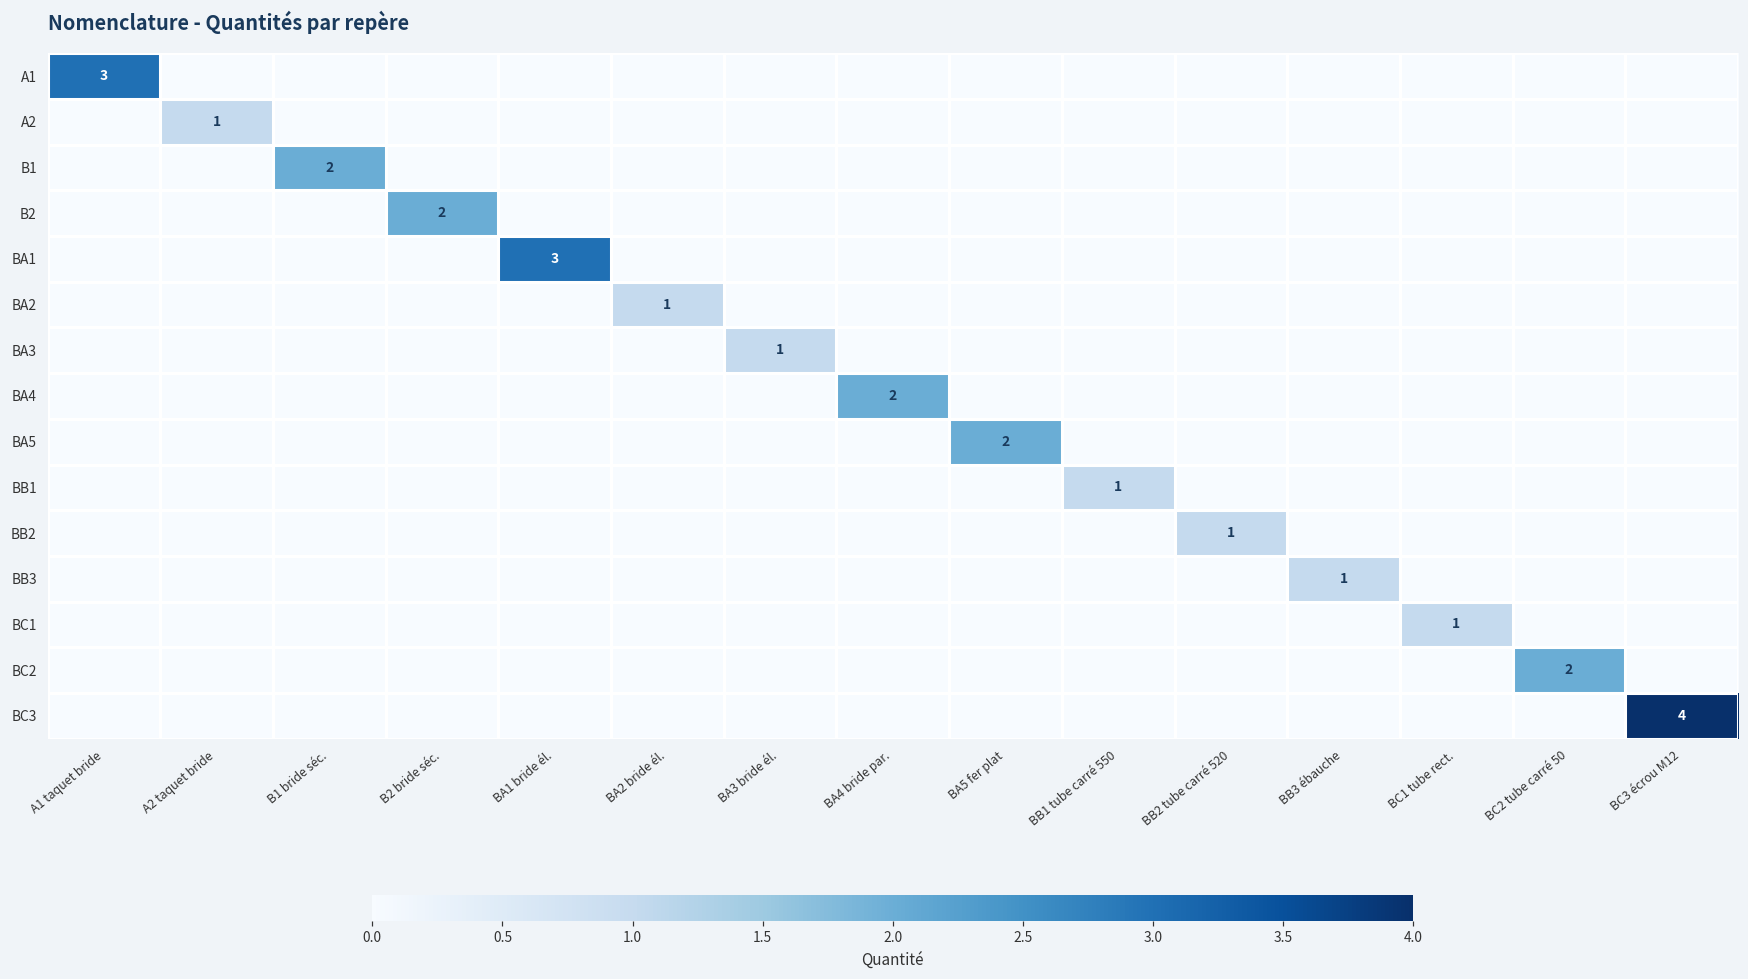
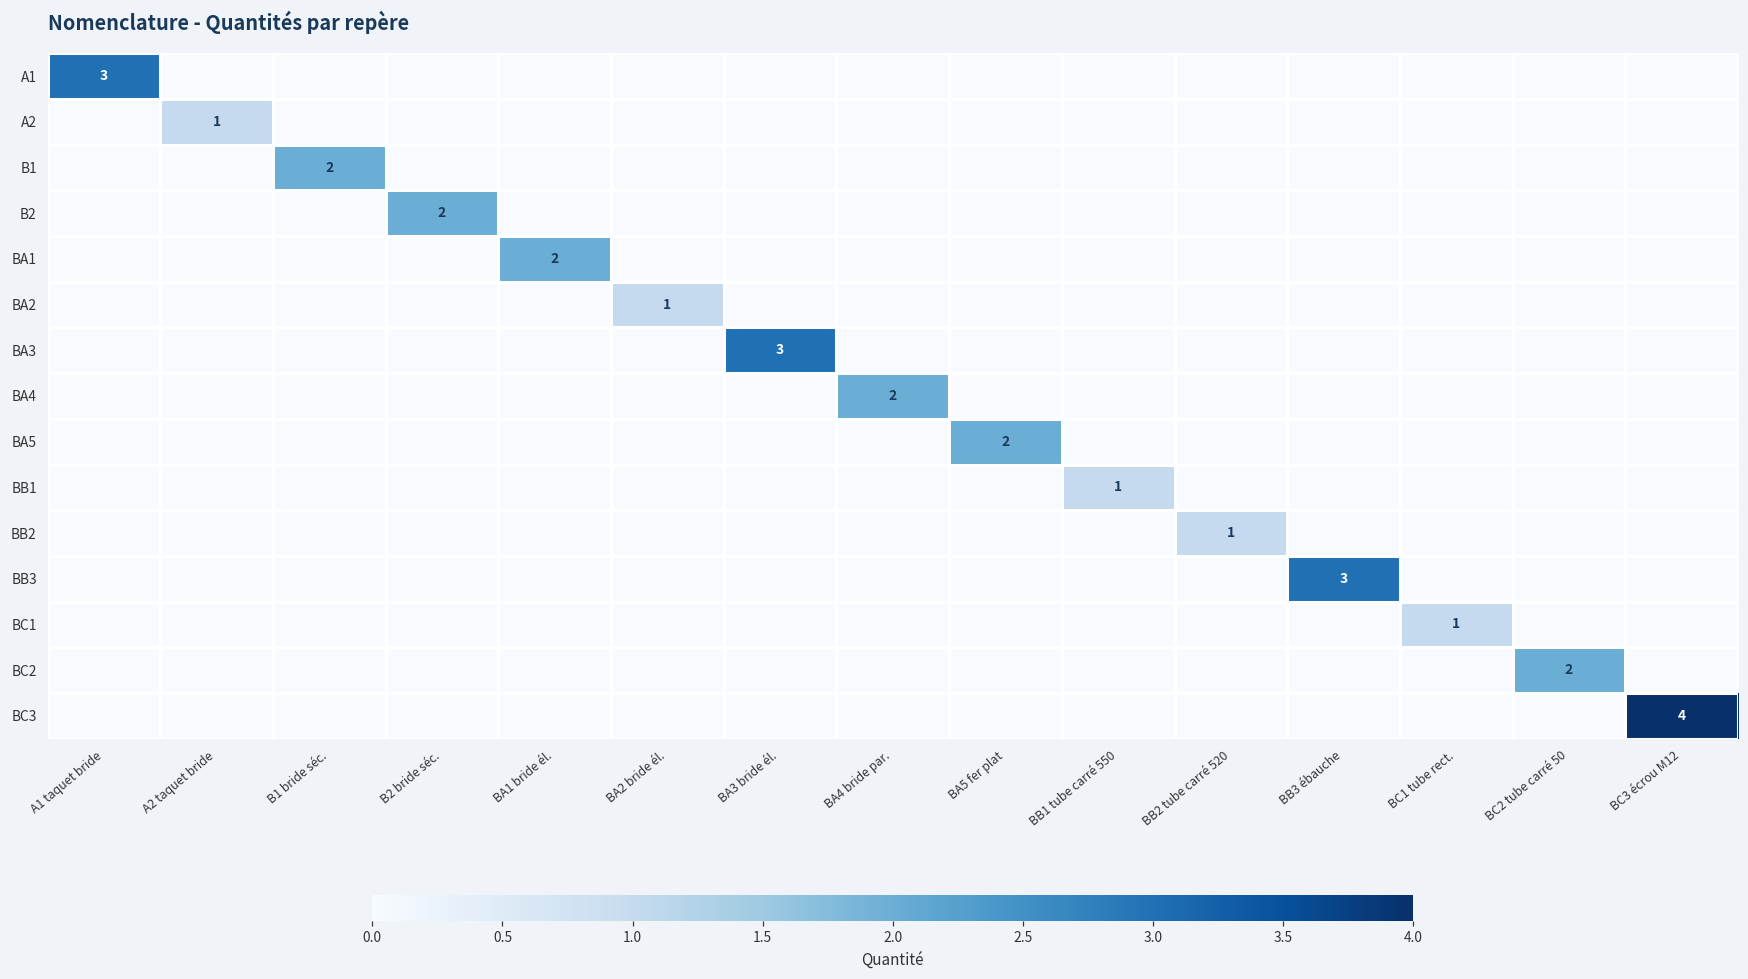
  {
    "A1": {
      "A1 taquet bride": 3
    },
    "A2": {
      "A2 taquet bride": 1
    },
    "B1": {
      "B1 bride séc.": 2
    },
    "B2": {
      "B2 bride séc.": 2
    },
    "BA1": {
-     "BA1 bride él.": 3
+     "BA1 bride él.": 2
    },
    "BA2": {
      "BA2 bride él.": 1
    },
    "BA3": {
-     "BA3 bride él.": 1
+     "BA3 bride él.": 3
    },
    "BA4": {
      "BA4 bride par.": 2
    },
    "BA5": {
      "BA5 fer plat": 2
    },
    "BB1": {
      "BB1 tube carré 550": 1
    },
    "BB2": {
      "BB2 tube carré 520": 1
    },
    "BB3": {
-     "BB3 ébauche": 1
+     "BB3 ébauche": 3
    },
    "BC1": {
      "BC1 tube rect.": 1
    },
    "BC2": {
      "BC2 tube carré 50": 2
    },
    "BC3": {
      "BC3 écrou M12": 4
    }
  }
